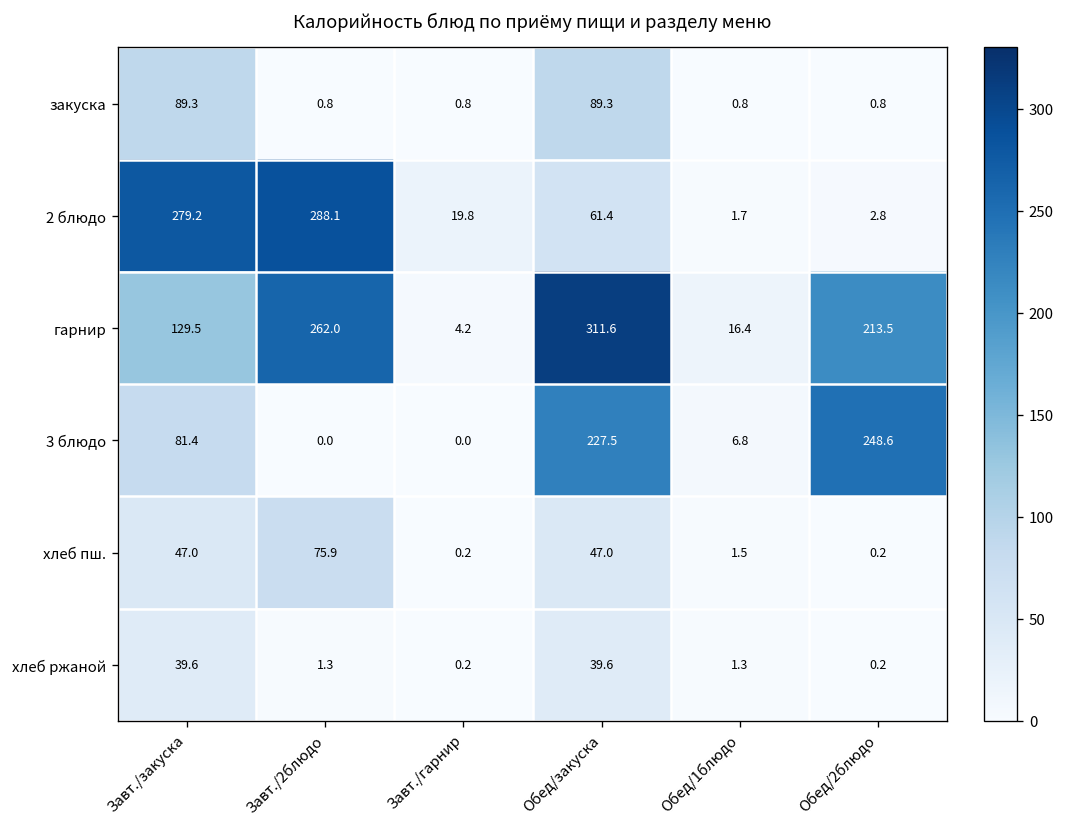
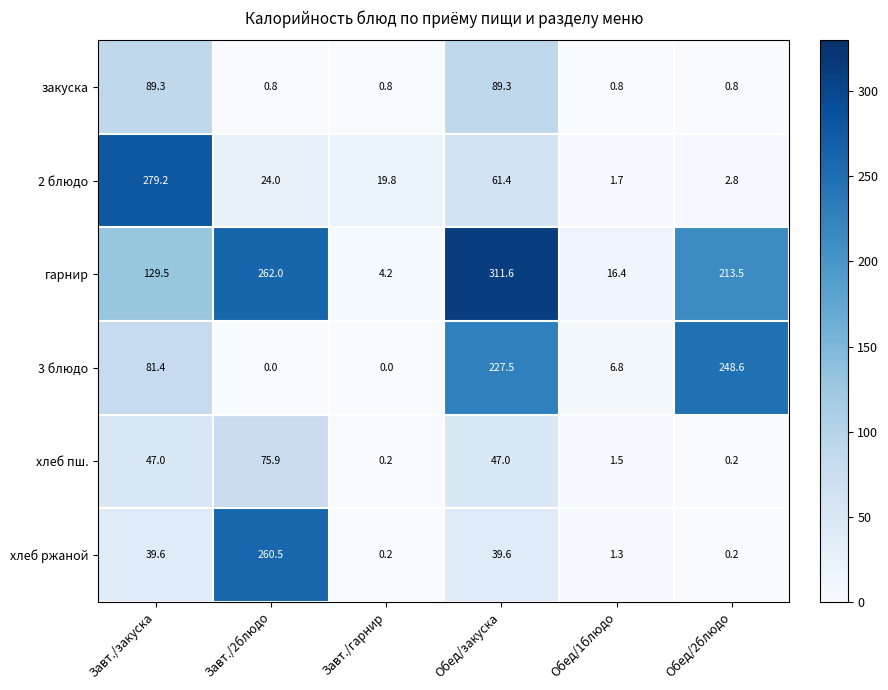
  {
    "закуска": {
      "Завт./закуска": 89.3,
      "Завт./2блюдо": 0.8,
      "Завт./гарнир": 0.8,
      "Обед/закуска": 89.3,
      "Обед/1блюдо": 0.8,
      "Обед/2блюдо": 0.8
    },
    "2 блюдо": {
      "Завт./закуска": 279.2,
-     "Завт./2блюдо": 288.1,
+     "Завт./2блюдо": 24.0,
      "Завт./гарнир": 19.8,
      "Обед/закуска": 61.4,
      "Обед/1блюдо": 1.7,
      "Обед/2блюдо": 2.8
    },
    "гарнир": {
      "Завт./закуска": 129.5,
      "Завт./2блюдо": 262.0,
      "Завт./гарнир": 4.2,
      "Обед/закуска": 311.6,
      "Обед/1блюдо": 16.4,
      "Обед/2блюдо": 213.5
    },
    "3 блюдо": {
      "Завт./закуска": 81.4,
      "Завт./2блюдо": 0.0,
      "Завт./гарнир": 0.0,
      "Обед/закуска": 227.5,
      "Обед/1блюдо": 6.8,
      "Обед/2блюдо": 248.6
    },
    "хлеб пш.": {
      "Завт./закуска": 47.0,
      "Завт./2блюдо": 75.9,
      "Завт./гарнир": 0.2,
      "Обед/закуска": 47.0,
      "Обед/1блюдо": 1.5,
      "Обед/2блюдо": 0.2
    },
    "хлеб ржаной": {
      "Завт./закуска": 39.6,
-     "Завт./2блюдо": 1.3,
+     "Завт./2блюдо": 260.5,
      "Завт./гарнир": 0.2,
      "Обед/закуска": 39.6,
      "Обед/1блюдо": 1.3,
      "Обед/2блюдо": 0.2
    }
  }
